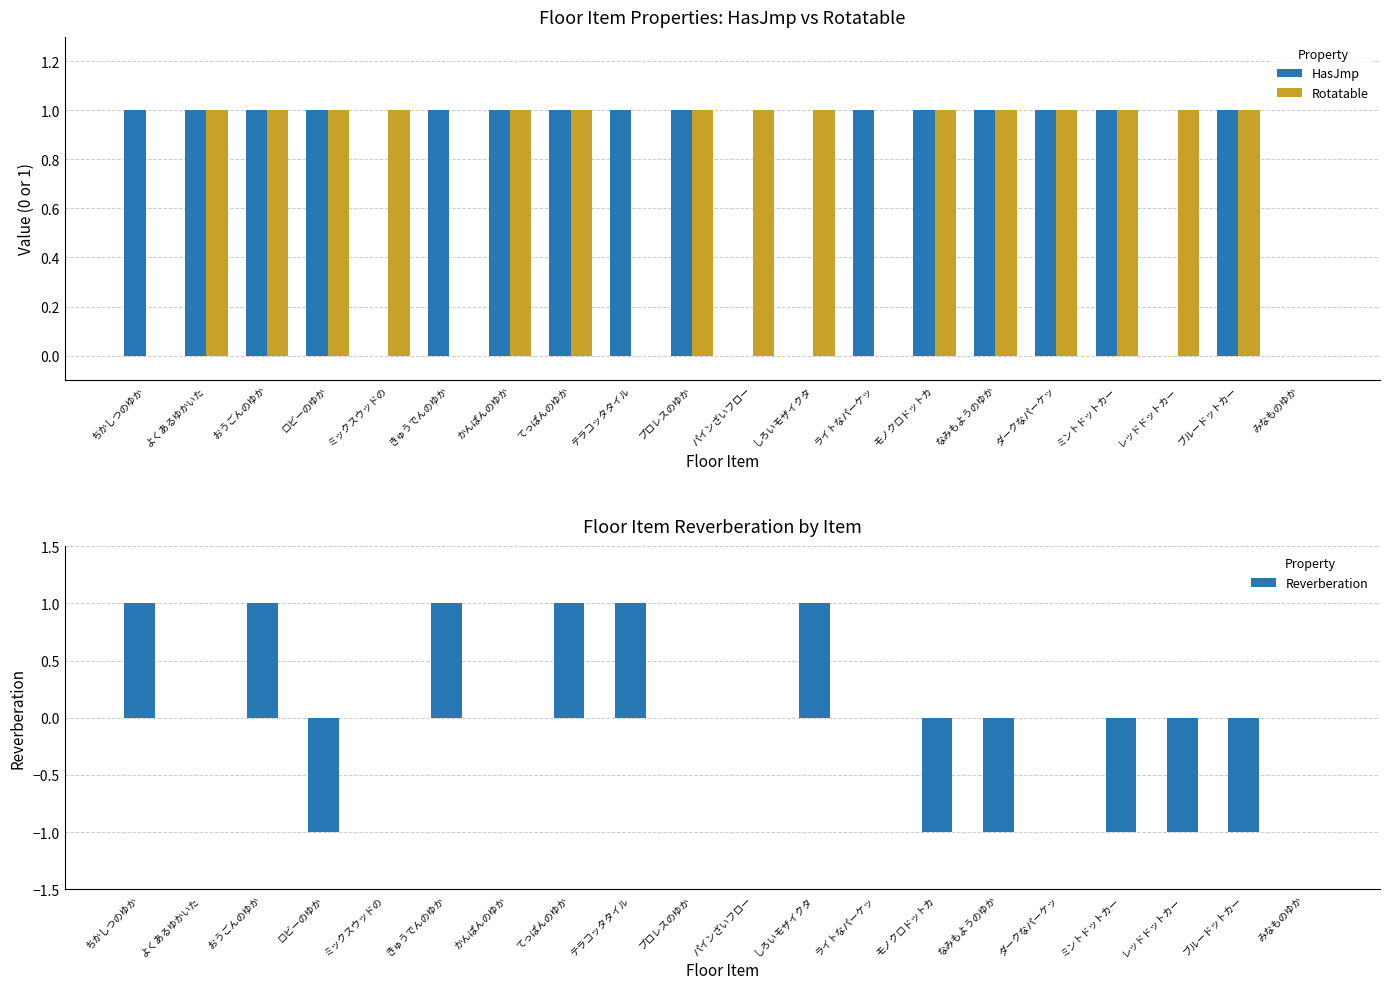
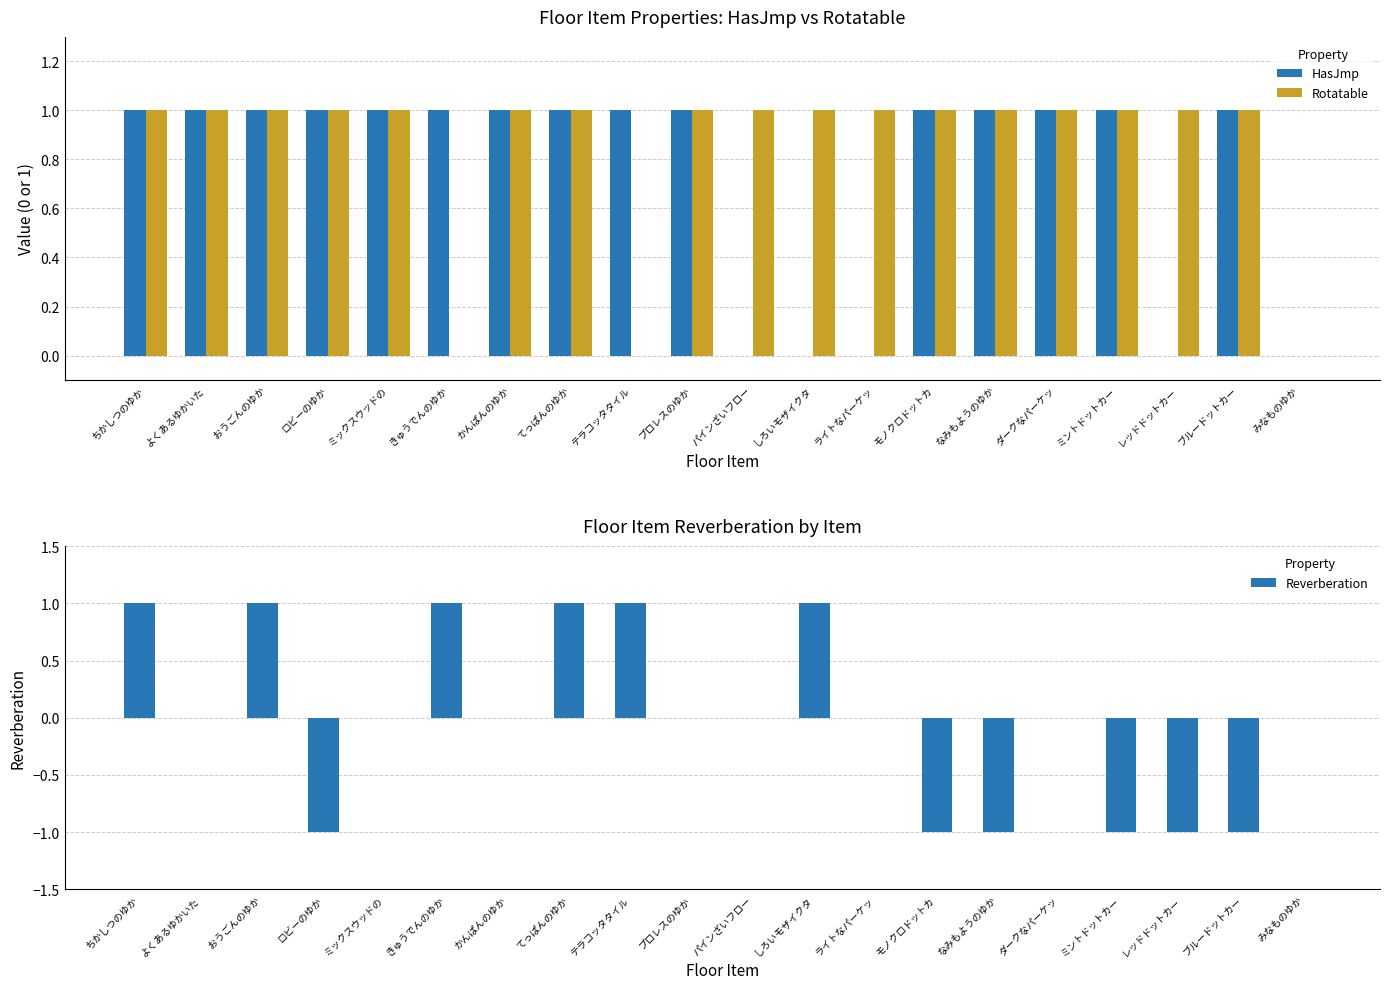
  {
    "Floor Item Properties: HasJmp vs Rotatable": {
      "HasJmp": {
        "ちかしつのゆか": 1,
        "よくあるゆかいた": 1,
        "おうごんのゆか": 1,
        "ロビーのゆか": 1,
-       "ミックスウッドの": 0,
+       "ミックスウッドの": 1,
        "きゅうでんのゆか": 1,
        "かんぱんのゆか": 1,
        "てっぱんのゆか": 1,
        "テラコッタタイル": 1,
        "プロレスのゆか": 1,
        "パインざいフロー": 0,
        "しろいモザイクタ": 0,
-       "ライトなパーケッ": 1,
+       "ライトなパーケッ": 0,
        "モノクロドットカ": 1,
        "なみもようのゆか": 1,
        "ダークなパーケッ": 1,
        "ミントドットカー": 1,
        "レッドドットカー": 0,
        "ブルードットカー": 1,
        "みなものゆか": 0
      },
      "Rotatable": {
-       "ちかしつのゆか": 0,
+       "ちかしつのゆか": 1,
        "よくあるゆかいた": 1,
        "おうごんのゆか": 1,
        "ロビーのゆか": 1,
        "ミックスウッドの": 1,
        "きゅうでんのゆか": 0,
        "かんぱんのゆか": 1,
        "てっぱんのゆか": 1,
        "テラコッタタイル": 0,
        "プロレスのゆか": 1,
        "パインざいフロー": 1,
        "しろいモザイクタ": 1,
-       "ライトなパーケッ": 0,
+       "ライトなパーケッ": 1,
        "モノクロドットカ": 1,
        "なみもようのゆか": 1,
        "ダークなパーケッ": 1,
        "ミントドットカー": 1,
        "レッドドットカー": 1,
        "ブルードットカー": 1,
        "みなものゆか": 0
      }
    },
    "Floor Item Reverberation by Item": {
      "ちかしつのゆか": 1.00,
      "よくあるゆかいた": 0.00,
      "おうごんのゆか": 1.00,
      "ロビーのゆか": -1.00,
      "ミックスウッドの": 0.00,
      "きゅうでんのゆか": 1.00,
      "かんぱんのゆか": 0.00,
      "てっぱんのゆか": 1.00,
      "テラコッタタイル": 1.00,
      "プロレスのゆか": 0.00,
      "パインざいフロー": 0.00,
      "しろいモザイクタ": 1.00,
      "ライトなパーケッ": 0.00,
      "モノクロドットカ": -1.00,
      "なみもようのゆか": -1.00,
      "ダークなパーケッ": 0.00,
      "ミントドットカー": -1.00,
      "レッドドットカー": -1.00,
      "ブルードットカー": -1.00,
      "みなものゆか": 0.00
    }
  }
